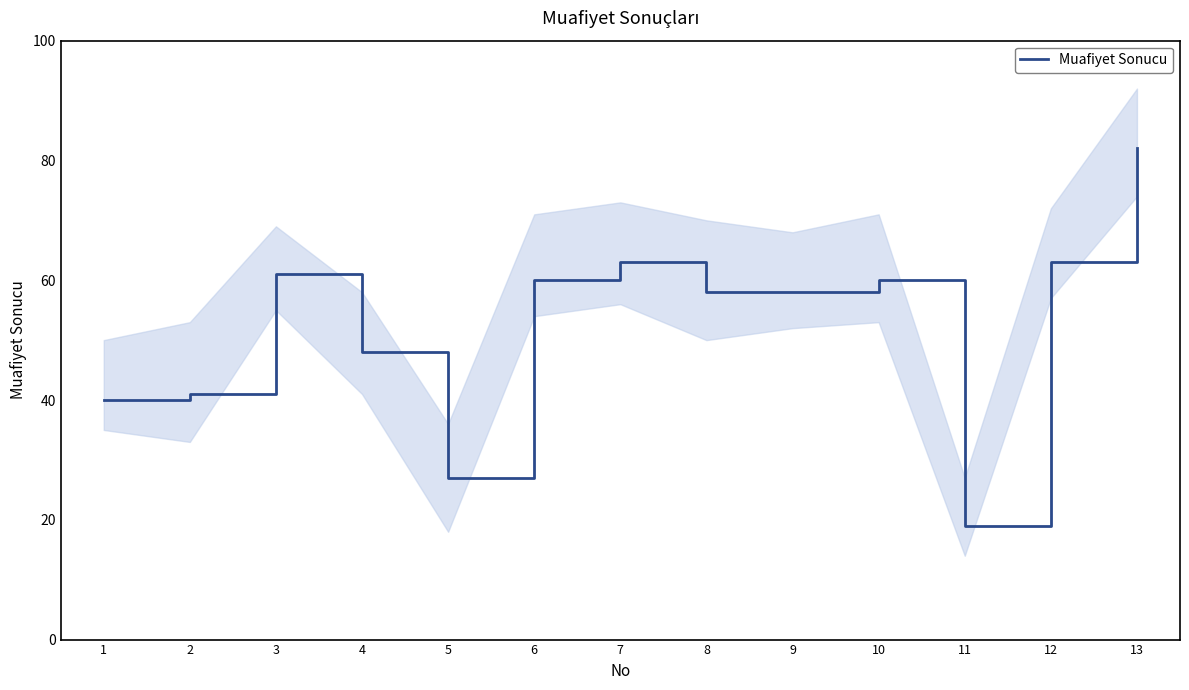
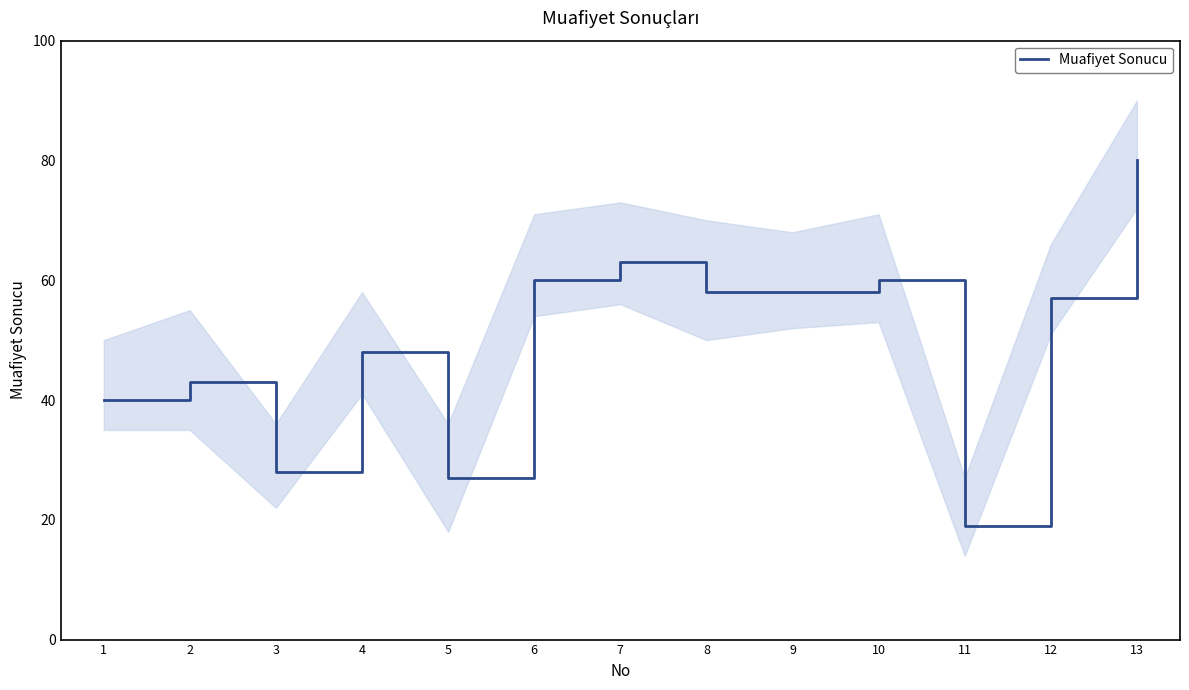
  {
    "Muafiyet Sonucu": {
      "1": 40,
-     "2": 41,
-     "3": 61,
+     "2": 43,
+     "3": 28,
      "4": 48,
      "5": 27,
      "6": 60,
      "7": 63,
      "8": 58,
      "9": 58,
      "10": 60,
      "11": 19,
-     "12": 63,
-     "13": 82
+     "12": 57,
+     "13": 80
    }
  }
